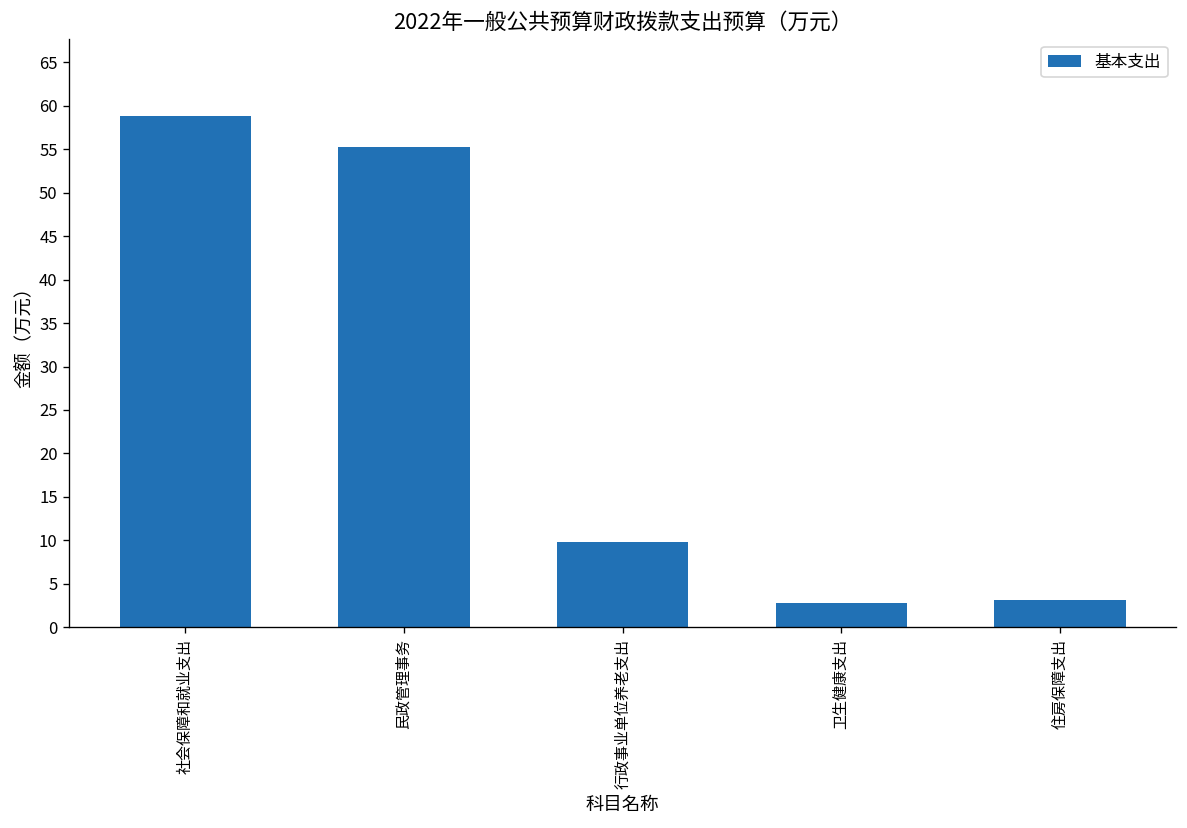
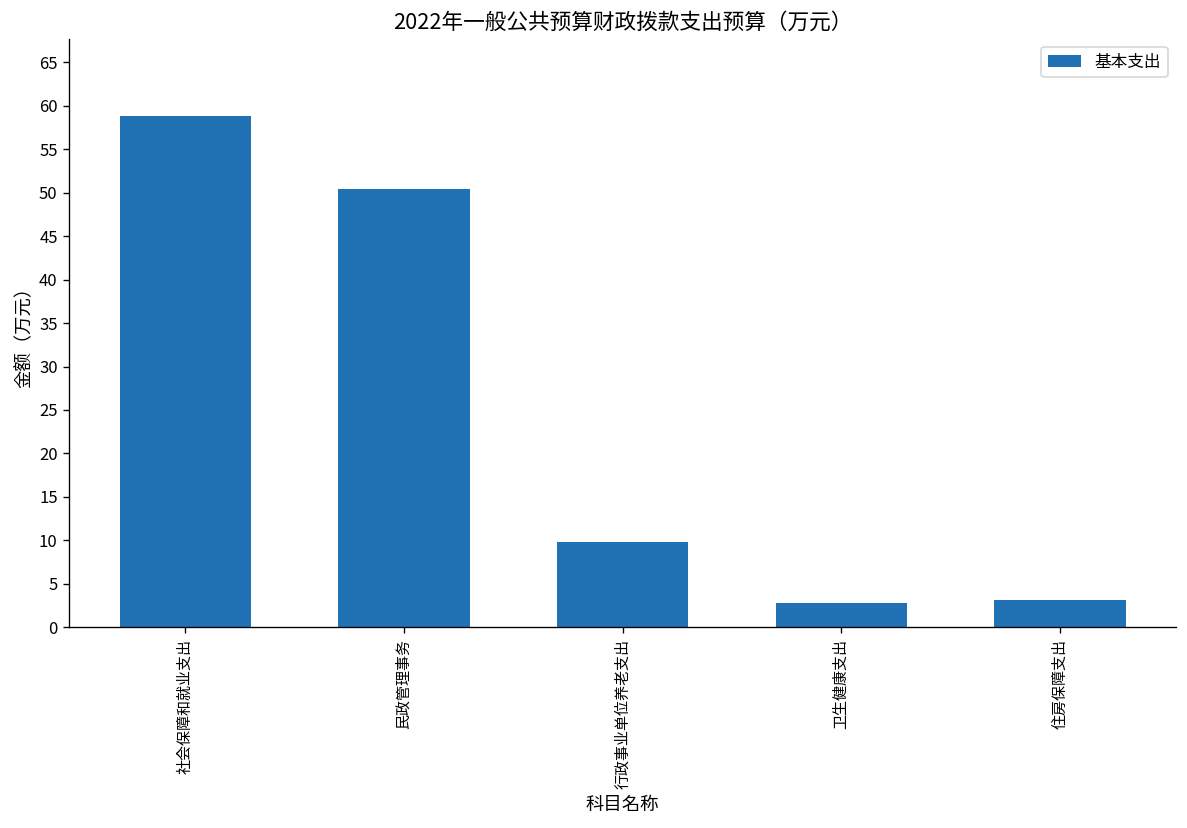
  {
    "社会保障和就业支出": 59,
-   "民政管理事务": 55,
+   "民政管理事务": 50,
    "行政事业单位养老支出": 10,
    "卫生健康支出": 3,
    "住房保障支出": 3
  }
